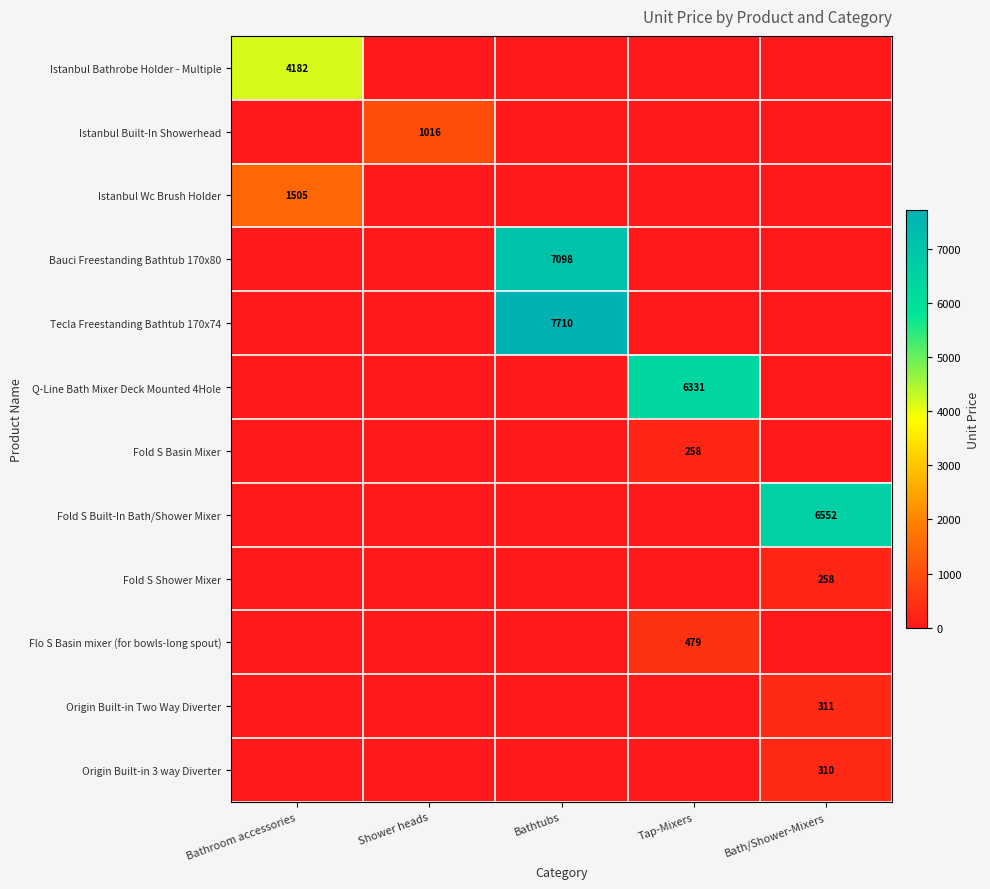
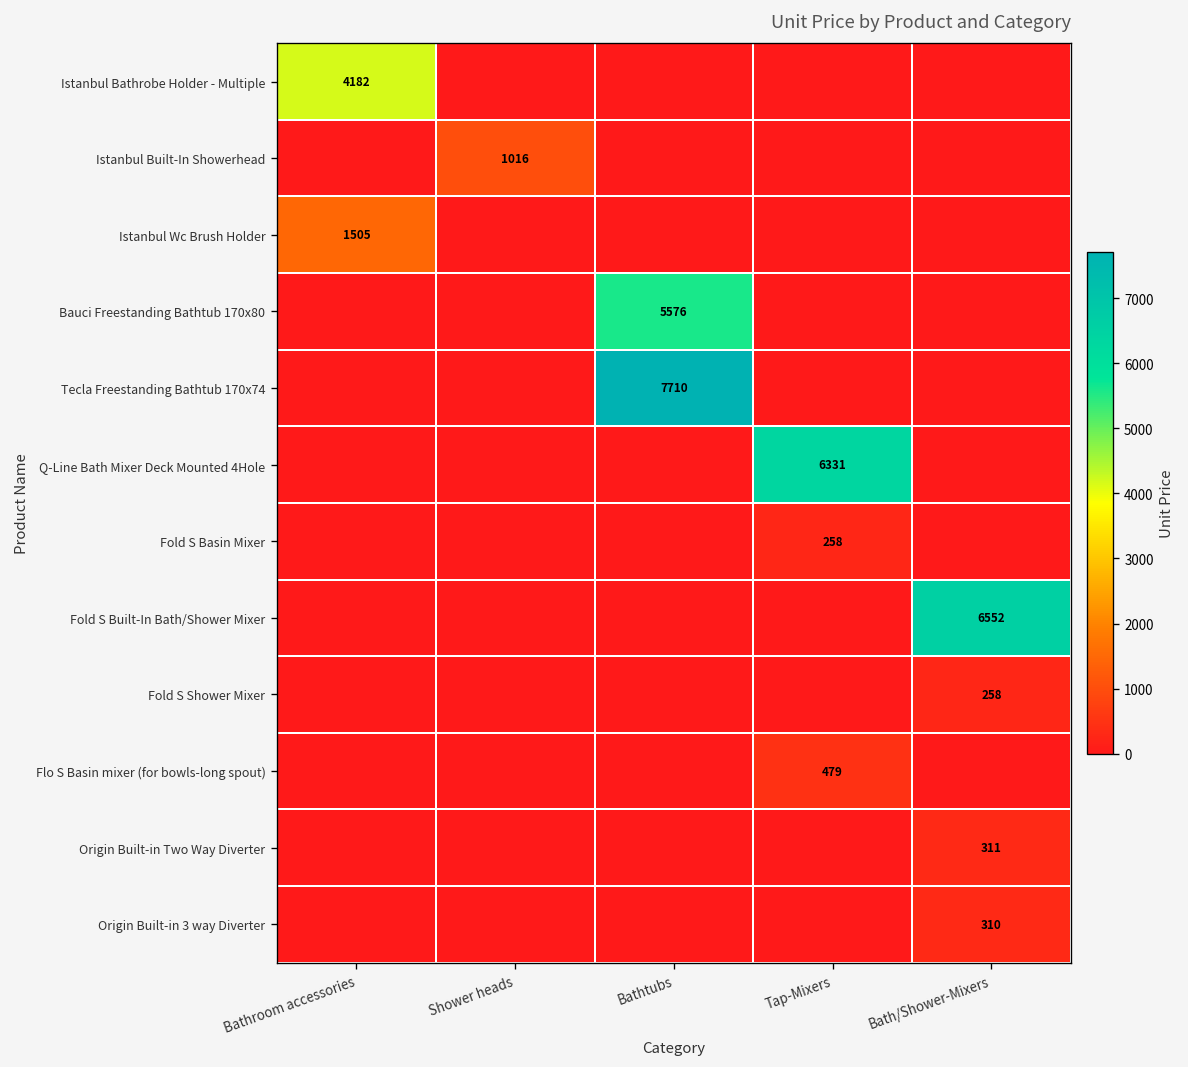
  {
    "Istanbul Bathrobe Holder - Multiple": {
      "Bathroom accessories": 4182
    },
    "Istanbul Built-In Showerhead": {
      "Shower heads": 1016
    },
    "Istanbul Wc Brush Holder": {
      "Bathroom accessories": 1505
    },
    "Bauci Freestanding Bathtub 170x80": {
-     "Bathtubs": 7098
+     "Bathtubs": 5576
    },
    "Tecla Freestanding Bathtub 170x74": {
      "Bathtubs": 7710
    },
    "Q-Line Bath Mixer Deck Mounted 4Hole": {
      "Tap-Mixers": 6331
    },
    "Fold S Basin Mixer": {
      "Tap-Mixers": 258
    },
    "Fold S Built-In Bath/Shower Mixer": {
      "Bath/Shower-Mixers": 6552
    },
    "Fold S Shower Mixer": {
      "Bath/Shower-Mixers": 258
    },
    "Flo S Basin mixer (for bowls-long spout)": {
      "Tap-Mixers": 479
    },
    "Origin Built-in Two Way Diverter": {
      "Bath/Shower-Mixers": 311
    },
    "Origin Built-in 3 way Diverter": {
      "Bath/Shower-Mixers": 310
    }
  }
